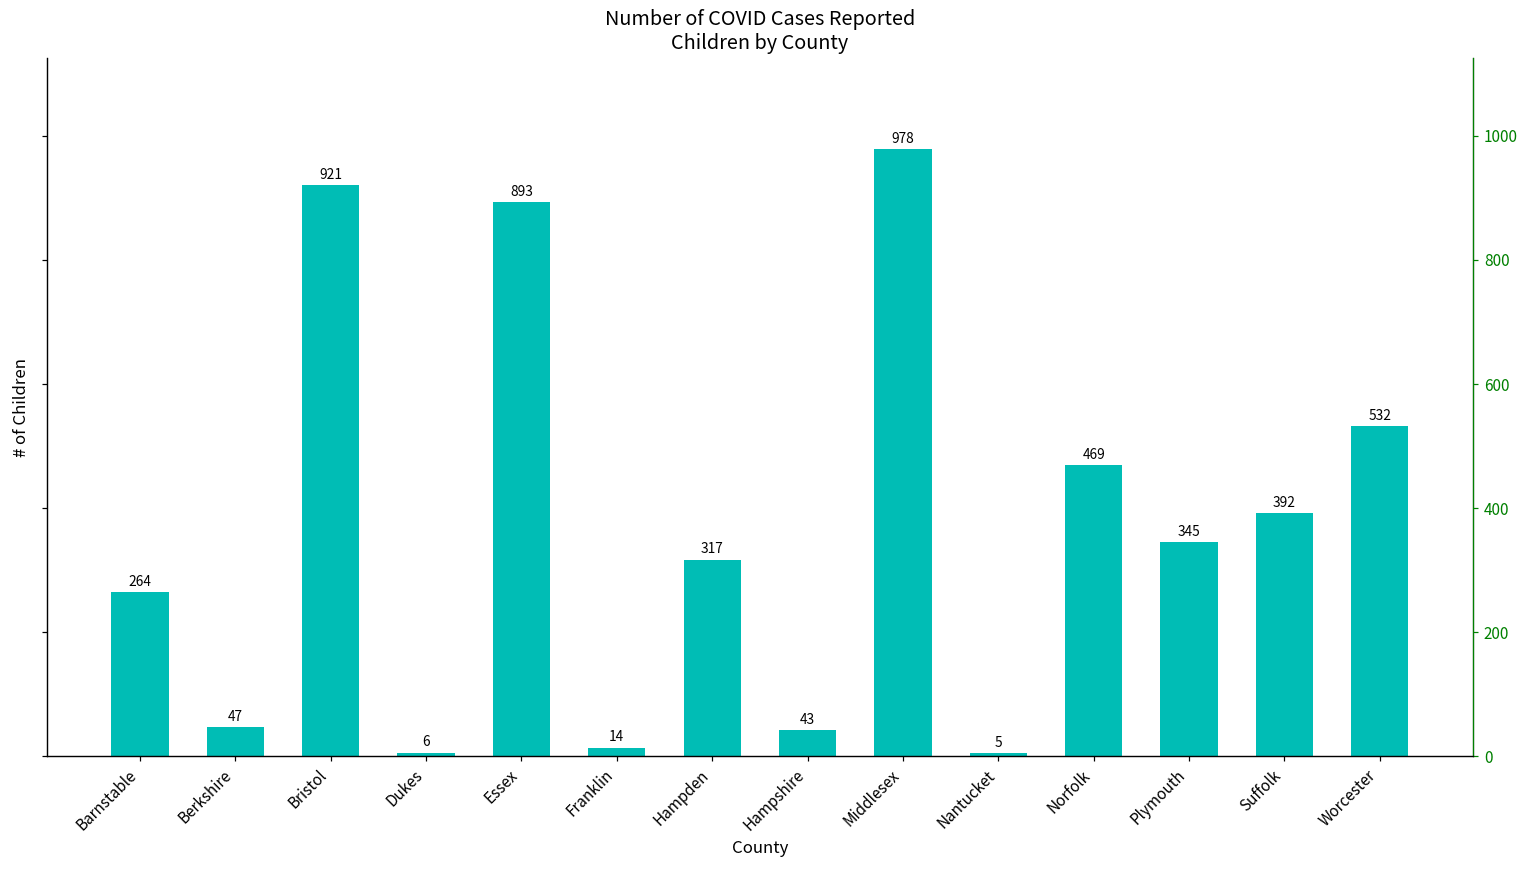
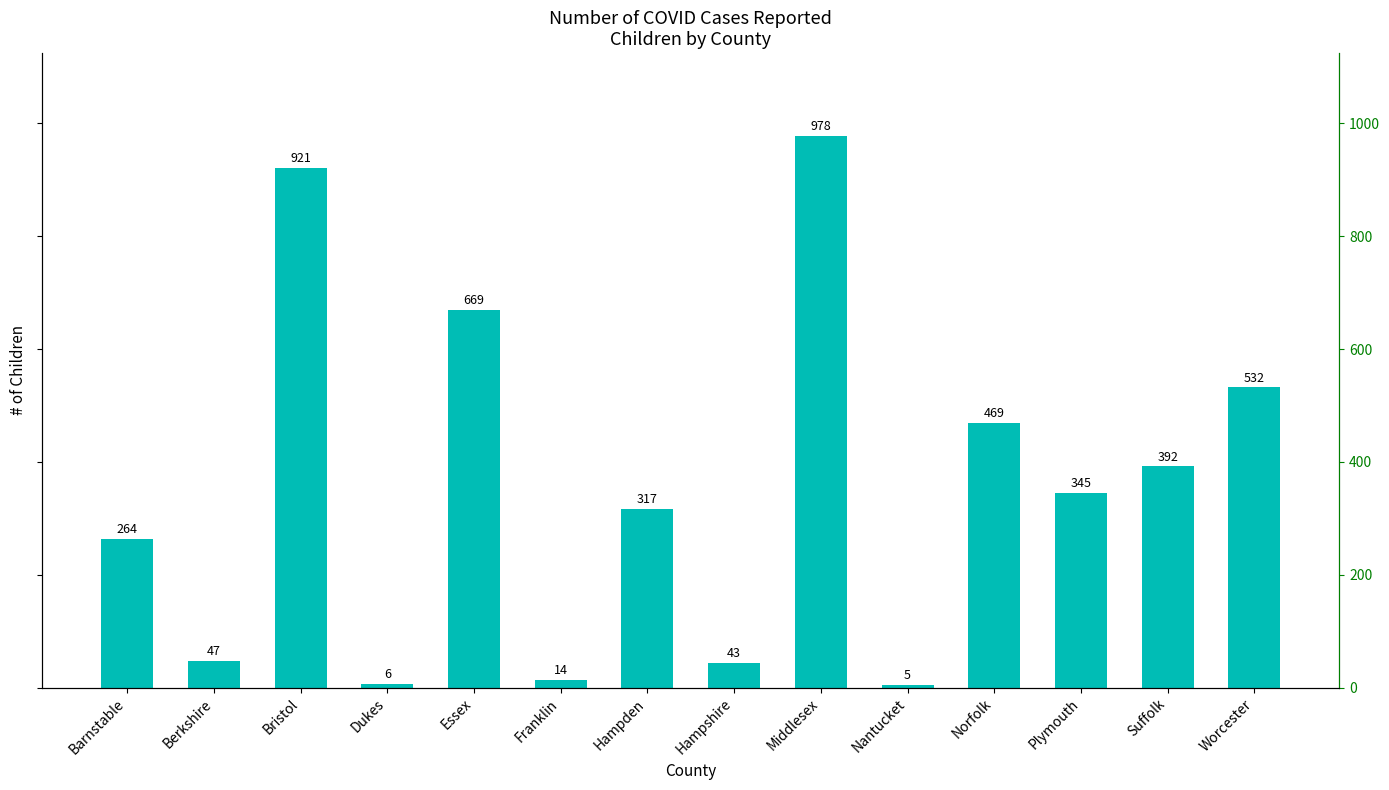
  {
    "Barnstable": 264,
    "Berkshire": 47,
    "Bristol": 921,
    "Dukes": 6,
-   "Essex": 893,
+   "Essex": 669,
    "Franklin": 14,
    "Hampden": 317,
    "Hampshire": 43,
    "Middlesex": 978,
    "Nantucket": 5,
    "Norfolk": 469,
    "Plymouth": 345,
    "Suffolk": 392,
    "Worcester": 532
  }
